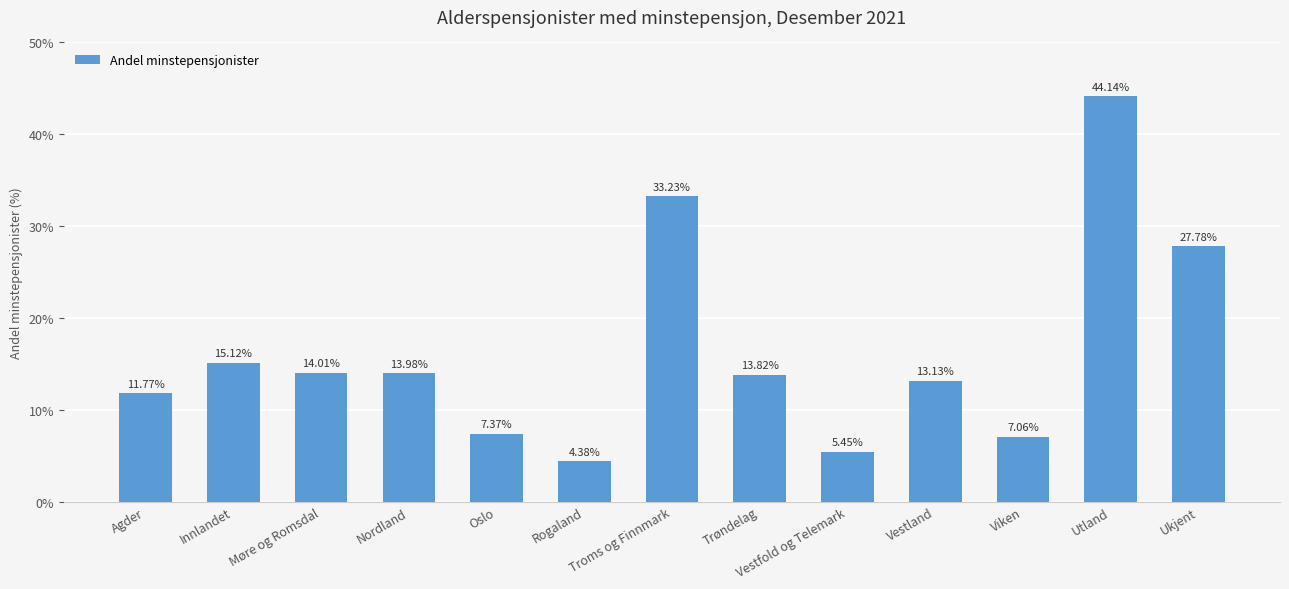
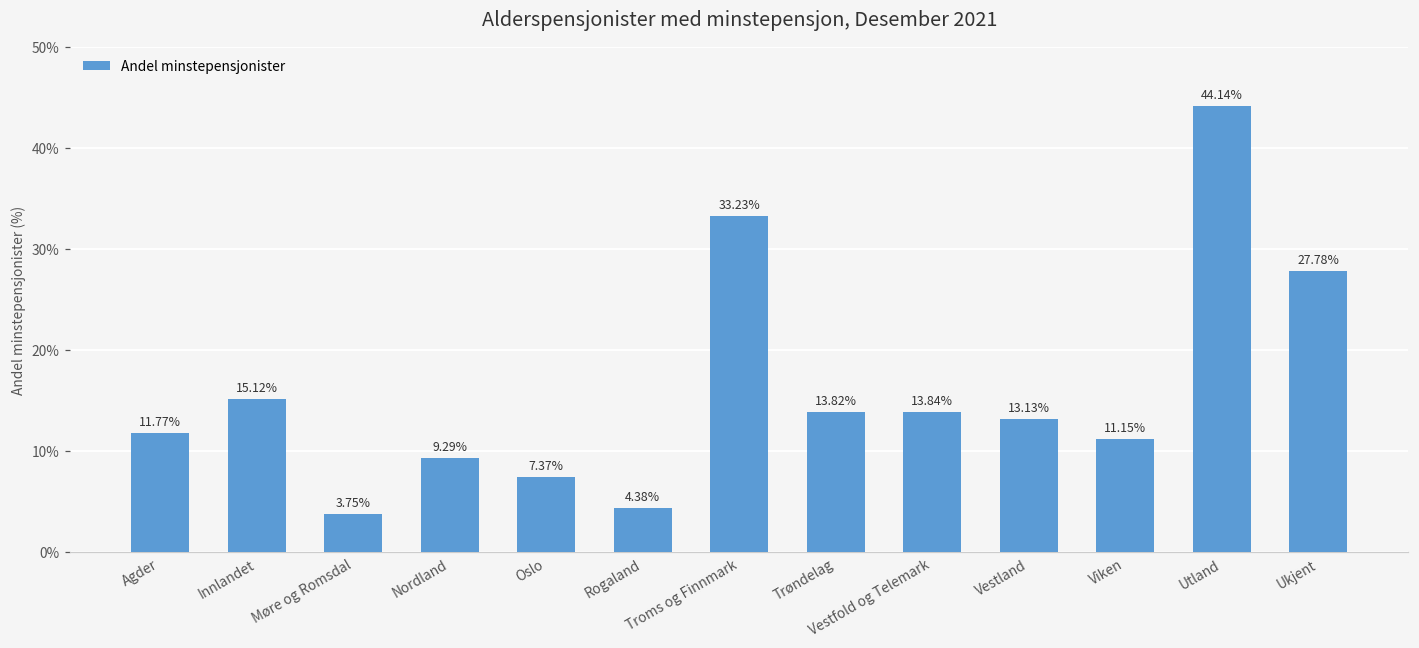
  {
    "Agder": "11.77%",
    "Innlandet": "15.12%",
-   "Møre og Romsdal": "14.01%",
-   "Nordland": "13.98%",
+   "Møre og Romsdal": "3.75%",
+   "Nordland": "9.29%",
    "Oslo": "7.37%",
    "Rogaland": "4.38%",
    "Troms og Finnmark": "33.23%",
    "Trøndelag": "13.82%",
-   "Vestfold og Telemark": "5.45%",
+   "Vestfold og Telemark": "13.84%",
    "Vestland": "13.13%",
-   "Viken": "7.06%",
+   "Viken": "11.15%",
    "Utland": "44.14%",
    "Ukjent": "27.78%"
  }
